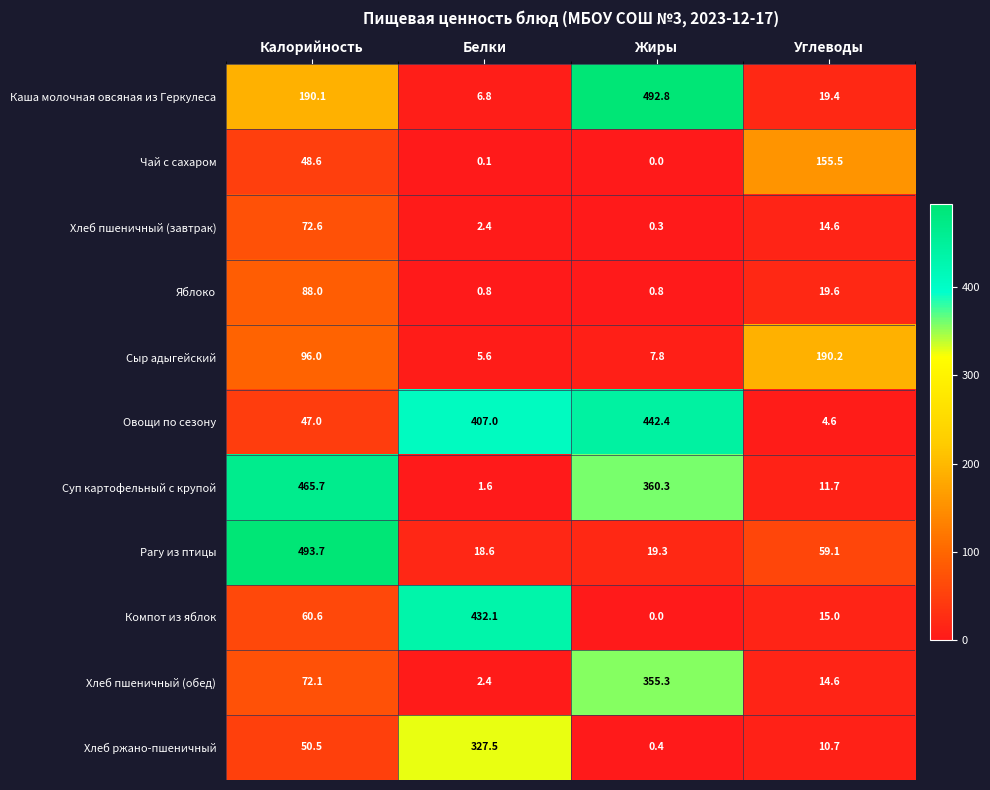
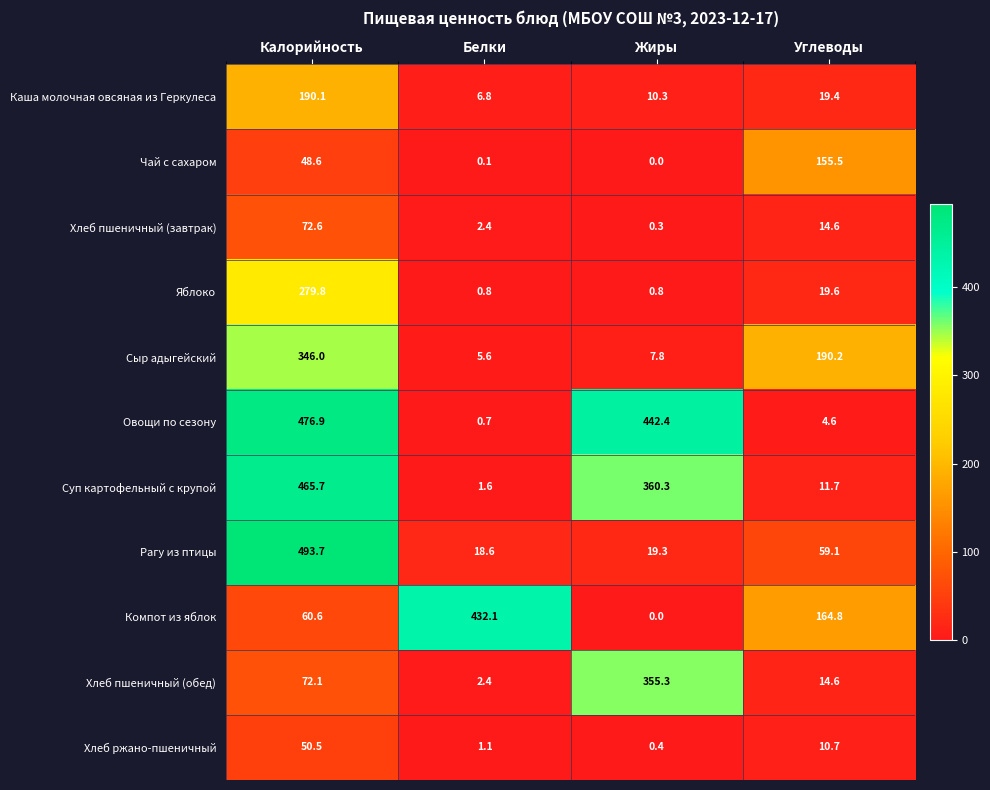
  {
    "Каша молочная овсяная из Геркулеса": {
      "Калорийность": 190.1,
      "Белки": 6.8,
-     "Жиры": 492.8,
+     "Жиры": 10.3,
      "Углеводы": 19.4
    },
    "Чай с сахаром": {
      "Калорийность": 48.6,
      "Белки": 0.1,
      "Жиры": 0.0,
      "Углеводы": 155.5
    },
    "Хлеб пшеничный (завтрак)": {
      "Калорийность": 72.6,
      "Белки": 2.4,
      "Жиры": 0.3,
      "Углеводы": 14.6
    },
    "Яблоко": {
-     "Калорийность": 88.0,
+     "Калорийность": 279.8,
      "Белки": 0.8,
      "Жиры": 0.8,
      "Углеводы": 19.6
    },
    "Сыр адыгейский": {
-     "Калорийность": 96.0,
+     "Калорийность": 346.0,
      "Белки": 5.6,
      "Жиры": 7.8,
      "Углеводы": 190.2
    },
    "Овощи по сезону": {
-     "Калорийность": 47.0,
-     "Белки": 407.0,
+     "Калорийность": 476.9,
+     "Белки": 0.7,
      "Жиры": 442.4,
      "Углеводы": 4.6
    },
    "Суп картофельный с крупой": {
      "Калорийность": 465.7,
      "Белки": 1.6,
      "Жиры": 360.3,
      "Углеводы": 11.7
    },
    "Рагу из птицы": {
      "Калорийность": 493.7,
      "Белки": 18.6,
      "Жиры": 19.3,
      "Углеводы": 59.1
    },
    "Компот из яблок": {
      "Калорийность": 60.6,
      "Белки": 432.1,
      "Жиры": 0.0,
-     "Углеводы": 15.0
+     "Углеводы": 164.8
    },
    "Хлеб пшеничный (обед)": {
      "Калорийность": 72.1,
      "Белки": 2.4,
      "Жиры": 355.3,
      "Углеводы": 14.6
    },
    "Хлеб ржано-пшеничный": {
      "Калорийность": 50.5,
-     "Белки": 327.5,
+     "Белки": 1.1,
      "Жиры": 0.4,
      "Углеводы": 10.7
    }
  }
